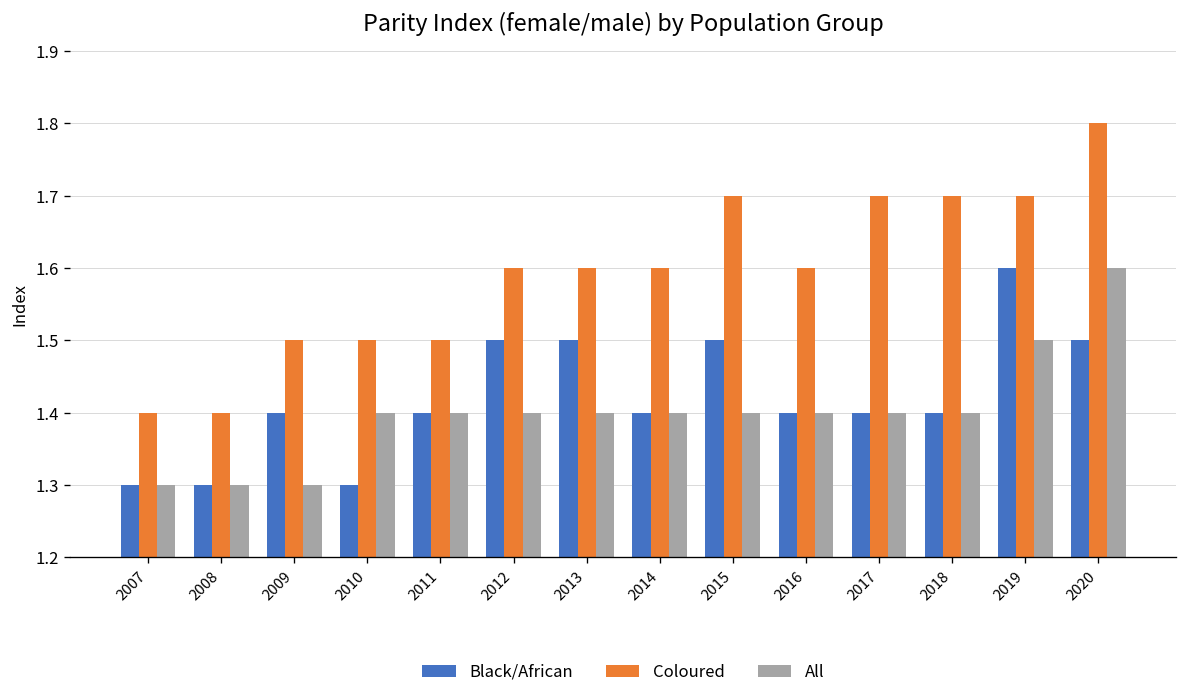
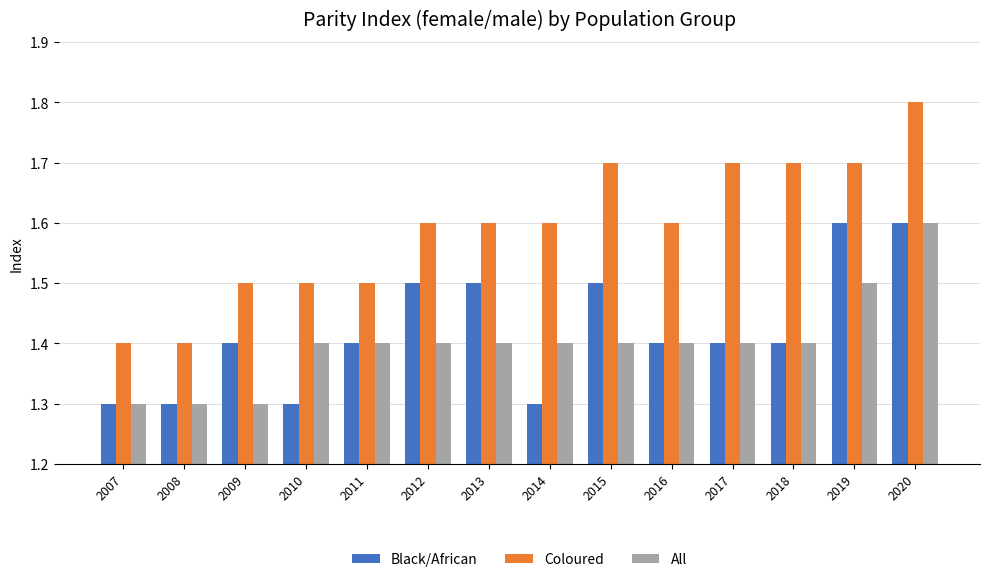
  {
    "Black/African": {
      "2007": 1.3,
      "2008": 1.3,
      "2009": 1.4,
      "2010": 1.3,
      "2011": 1.4,
      "2012": 1.5,
      "2013": 1.5,
-     "2014": 1.4,
+     "2014": 1.3,
      "2015": 1.5,
      "2016": 1.4,
      "2017": 1.4,
      "2018": 1.4,
      "2019": 1.6,
-     "2020": 1.5
+     "2020": 1.6
    },
    "Coloured": {
      "2007": 1.4,
      "2008": 1.4,
      "2009": 1.5,
      "2010": 1.5,
      "2011": 1.5,
      "2012": 1.6,
      "2013": 1.6,
      "2014": 1.6,
      "2015": 1.7,
      "2016": 1.6,
      "2017": 1.7,
      "2018": 1.7,
      "2019": 1.7,
      "2020": 1.8
    },
    "All": {
      "2007": 1.3,
      "2008": 1.3,
      "2009": 1.3,
      "2010": 1.4,
      "2011": 1.4,
      "2012": 1.4,
      "2013": 1.4,
      "2014": 1.4,
      "2015": 1.4,
      "2016": 1.4,
      "2017": 1.4,
      "2018": 1.4,
      "2019": 1.5,
      "2020": 1.6
    }
  }
